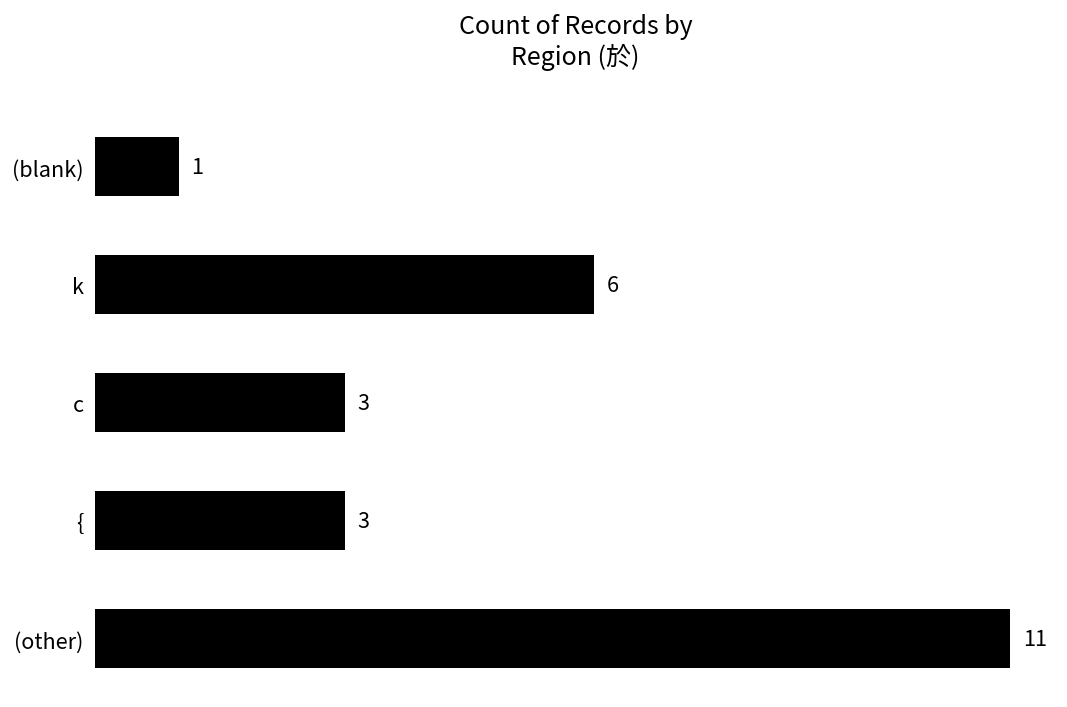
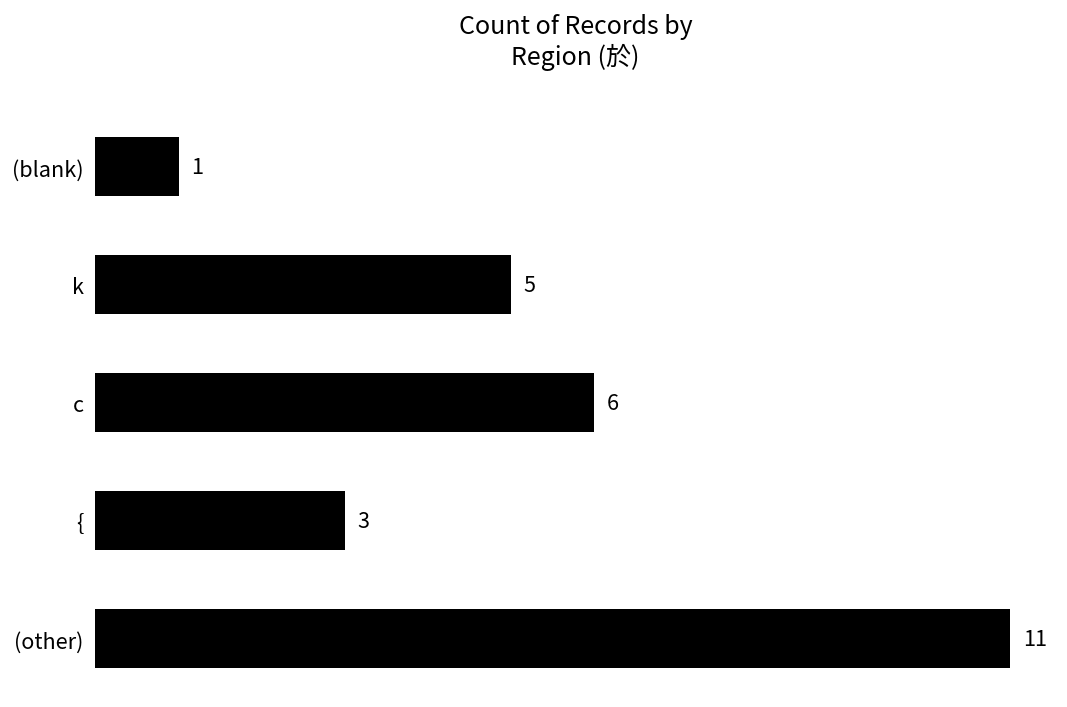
  {
    "(blank)": 1,
-   "k": 6,
-   "c": 3,
+   "k": 5,
+   "c": 6,
    "{": 3,
    "(other)": 11
  }
